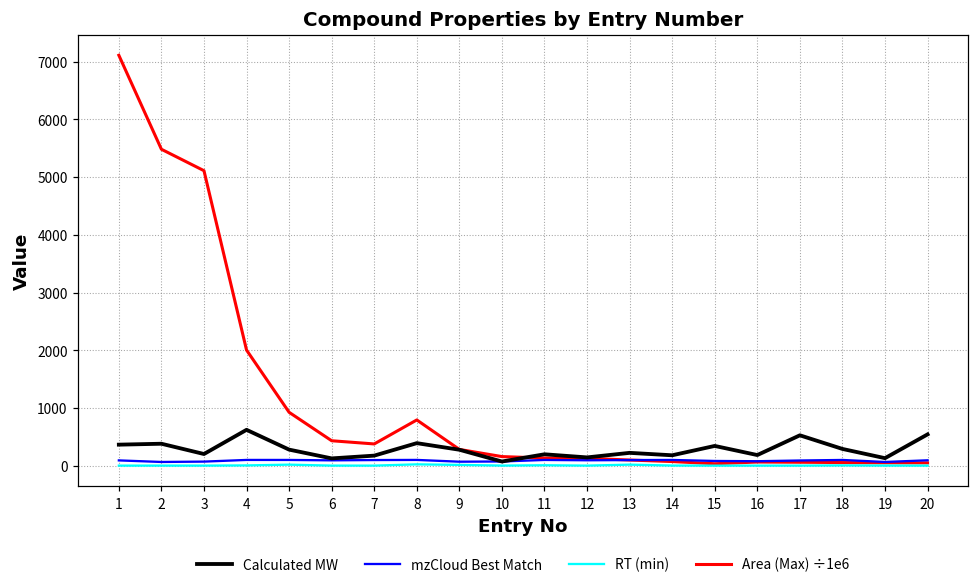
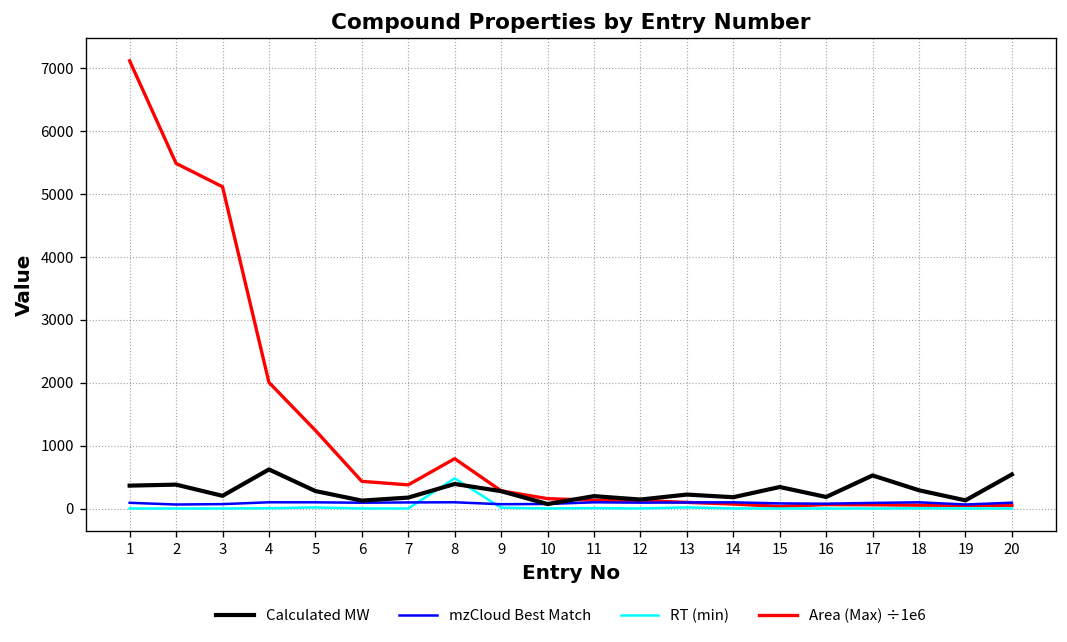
  {
    "Calculated MW": {
      "1": 400,
      "2": 400,
      "3": 200,
      "4": 600,
      "5": 300,
      "7": 200,
      "8": 400,
      "11": 200,
      "13": 200,
      "14": 200,
      "15": 300,
      "16": 200,
      "17": 500,
      "18": 300,
      "19": 100,
      "20": 500
    },
    "mzCloud Best Match": {
      "1": 100,
      "2": 100,
      "3": 100,
      "4": 100,
      "5": 100,
      "7": 100,
      "8": 100,
      "9": 100
    },
    "RT (min)": {
      "1": 0,
      "2": 0,
      "3": 0,
      "4": 0,
      "5": 0,
      "6": 0,
      "7": 0,
-     "8": 0,
+     "8": 500,
      "9": 0,
      "10": 0,
      "11": 0,
      "12": 0,
      "13": 0,
      "14": 0,
      "16": 0,
      "17": 0
    },
    "Area (Max) ÷1e6": {
      "1": 7100,
      "2": 5500,
      "3": 5100,
      "4": 2000,
-     "5": 900,
+     "5": 1200,
      "6": 400,
      "7": 400,
      "8": 800,
      "10": 200
    }
  }
